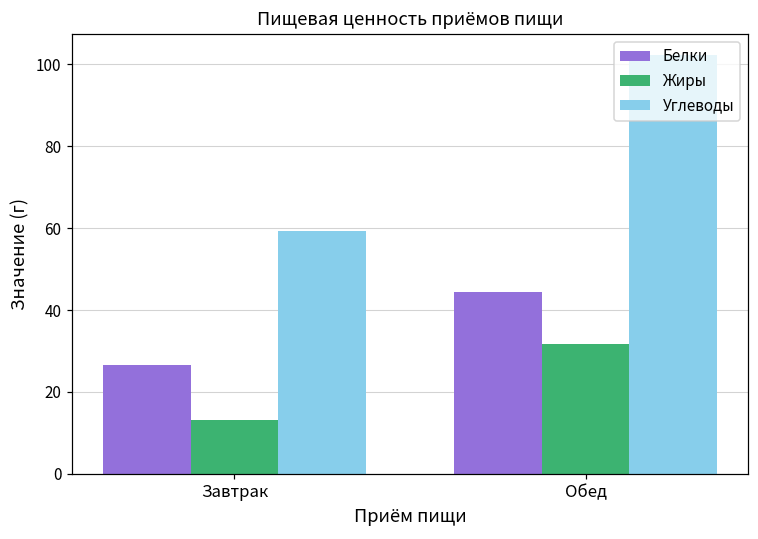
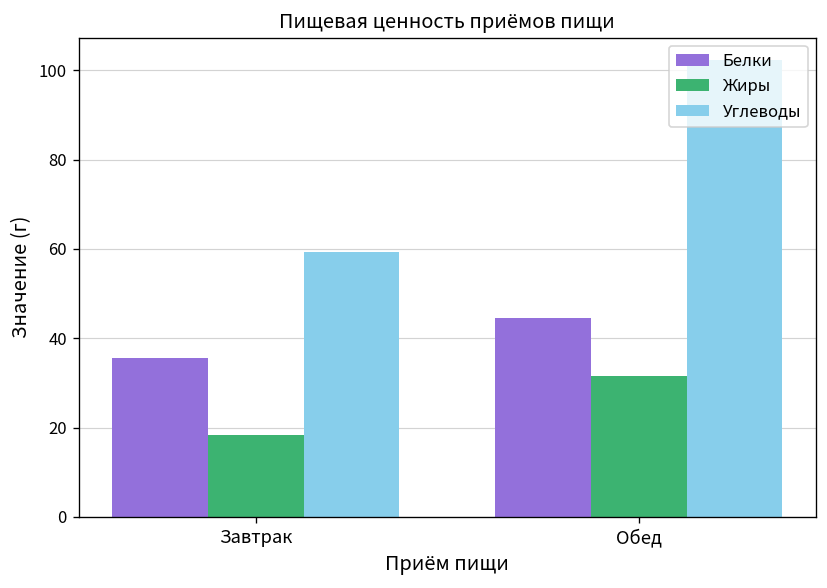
  {
    "Белки": {
-     "Завтрак": 27,
+     "Завтрак": 36,
      "Обед": 45
    },
    "Жиры": {
-     "Завтрак": 13,
+     "Завтрак": 18,
      "Обед": 32
    },
    "Углеводы": {
      "Завтрак": 59
    }
  }
